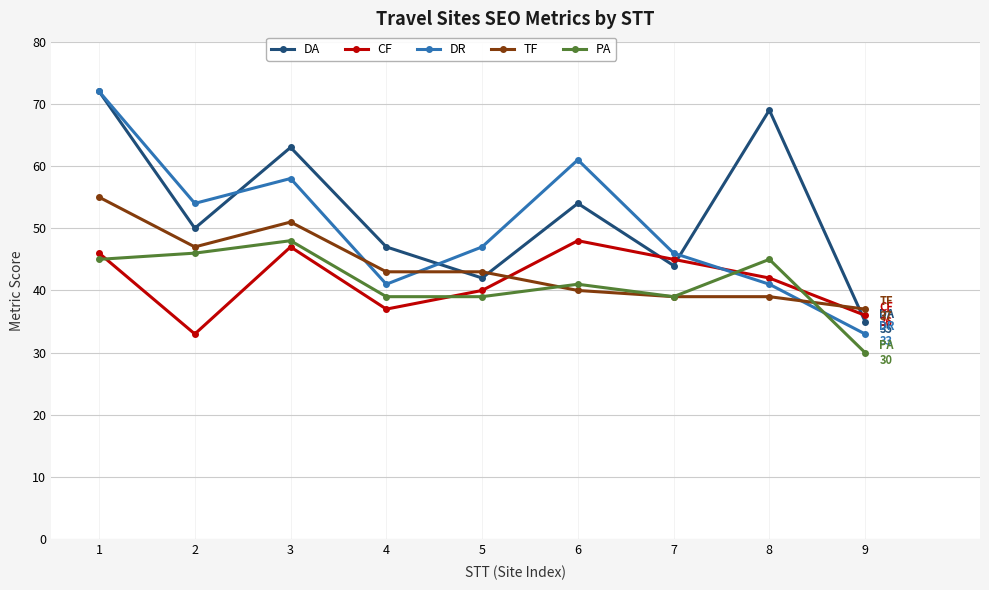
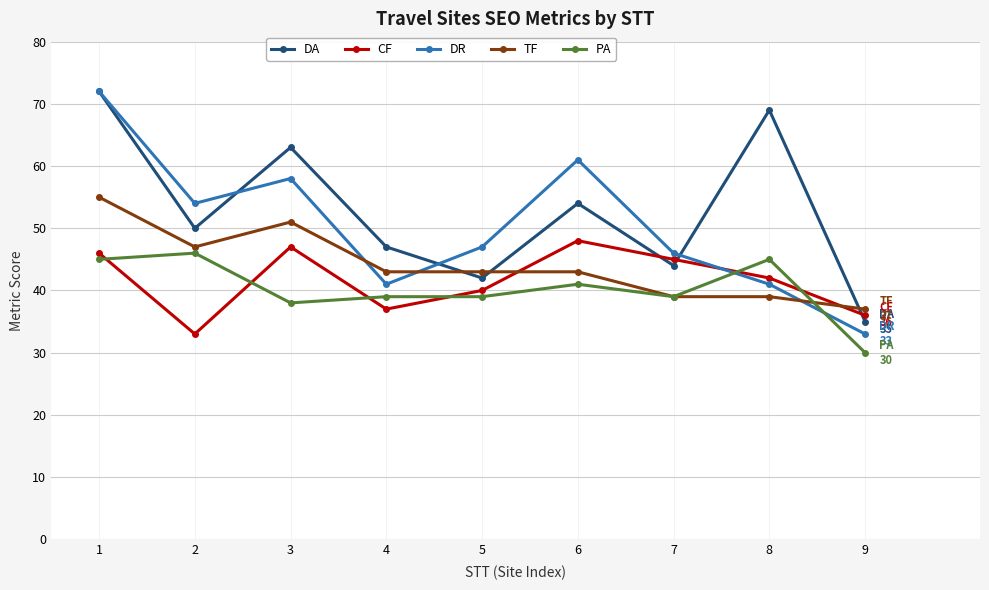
  {
    "DA": {
      "2": 50,
      "3": 63,
      "4": 47,
      "5": 42,
      "6": 54,
      "7": 44,
      "8": 69
    },
    "CF": {
      "1": 46,
      "2": 33,
      "3": 47,
      "4": 37,
      "5": 40,
      "6": 48,
      "7": 45,
      "8": 42
    },
    "DR": {
      "2": 54,
      "3": 58,
      "4": 41,
      "5": 47,
      "6": 61,
      "7": 46,
      "8": 41
    },
    "TF": {
      "1": 55,
      "2": 47,
      "3": 51,
      "4": 43,
      "5": 43,
-     "6": 40,
+     "6": 43,
      "8": 39
    },
    "PA": {
      "1": 45,
      "2": 46,
-     "3": 48,
+     "3": 38,
      "4": 39,
      "5": 39,
      "6": 41,
      "8": 45
    }
  }
